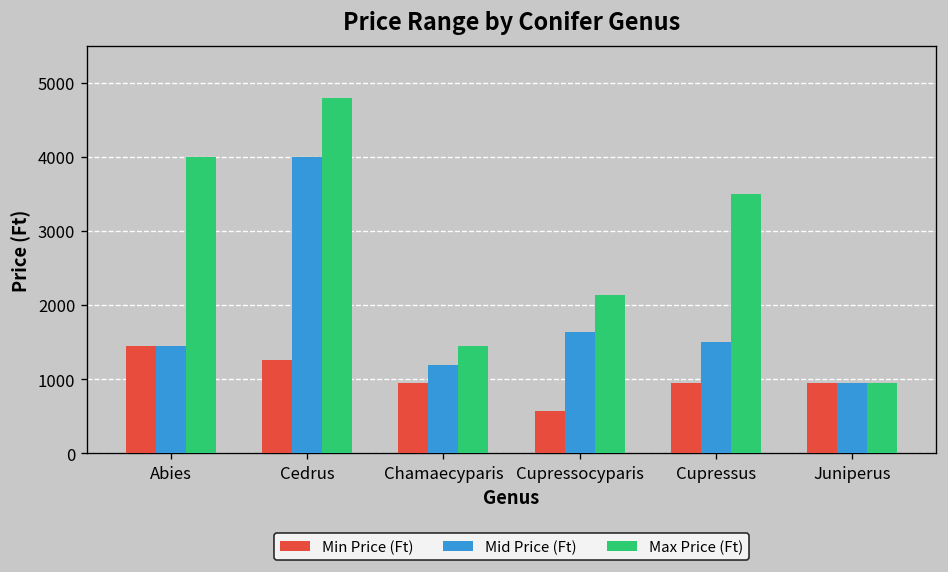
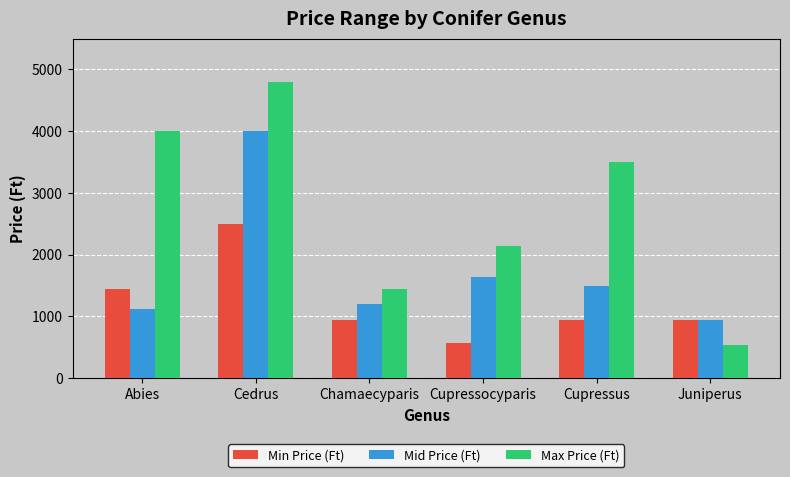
  {
    "Min Price (Ft)": {
      "Abies": 1500,
-     "Cedrus": 1300,
+     "Cedrus": 2500,
      "Chamaecyparis": 1000,
      "Cupressocyparis": 600,
      "Cupressus": 1000,
      "Juniperus": 1000
    },
    "Mid Price (Ft)": {
-     "Abies": 1500,
+     "Abies": 1100,
      "Cedrus": 4000,
      "Chamaecyparis": 1200,
      "Cupressocyparis": 1600,
      "Cupressus": 1500,
      "Juniperus": 1000
    },
    "Max Price (Ft)": {
      "Abies": 4000,
      "Cedrus": 4800,
      "Chamaecyparis": 1500,
      "Cupressocyparis": 2100,
      "Cupressus": 3500,
-     "Juniperus": 1000
+     "Juniperus": 500
    }
  }
